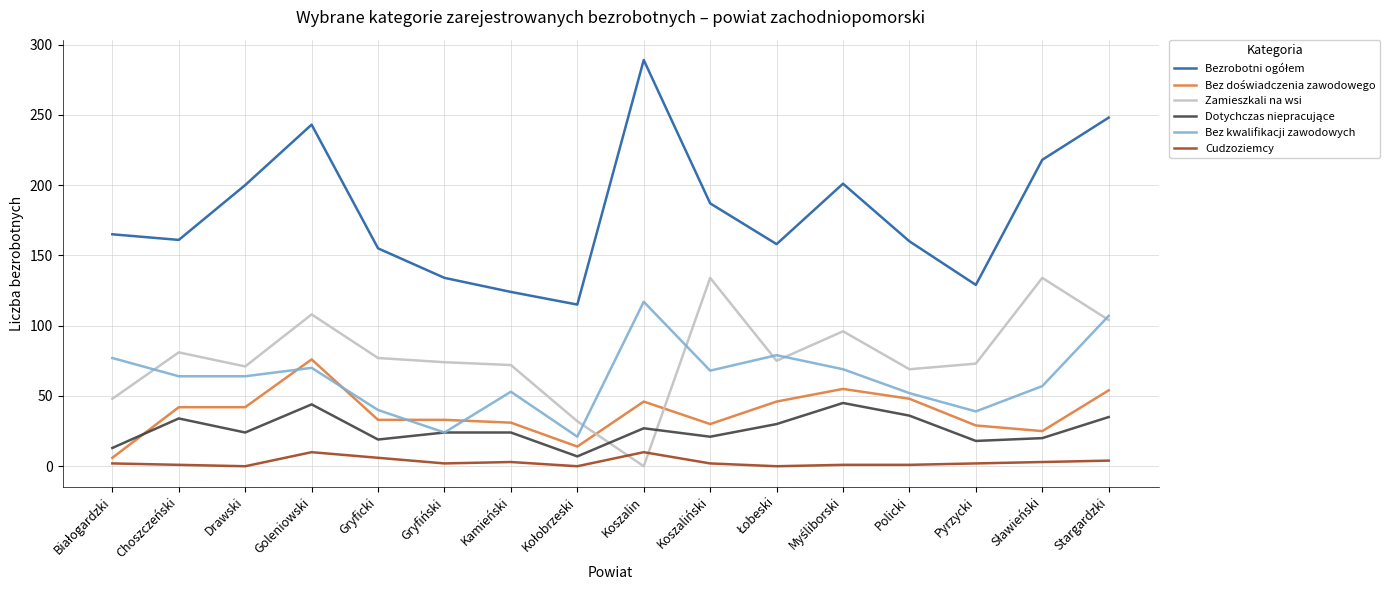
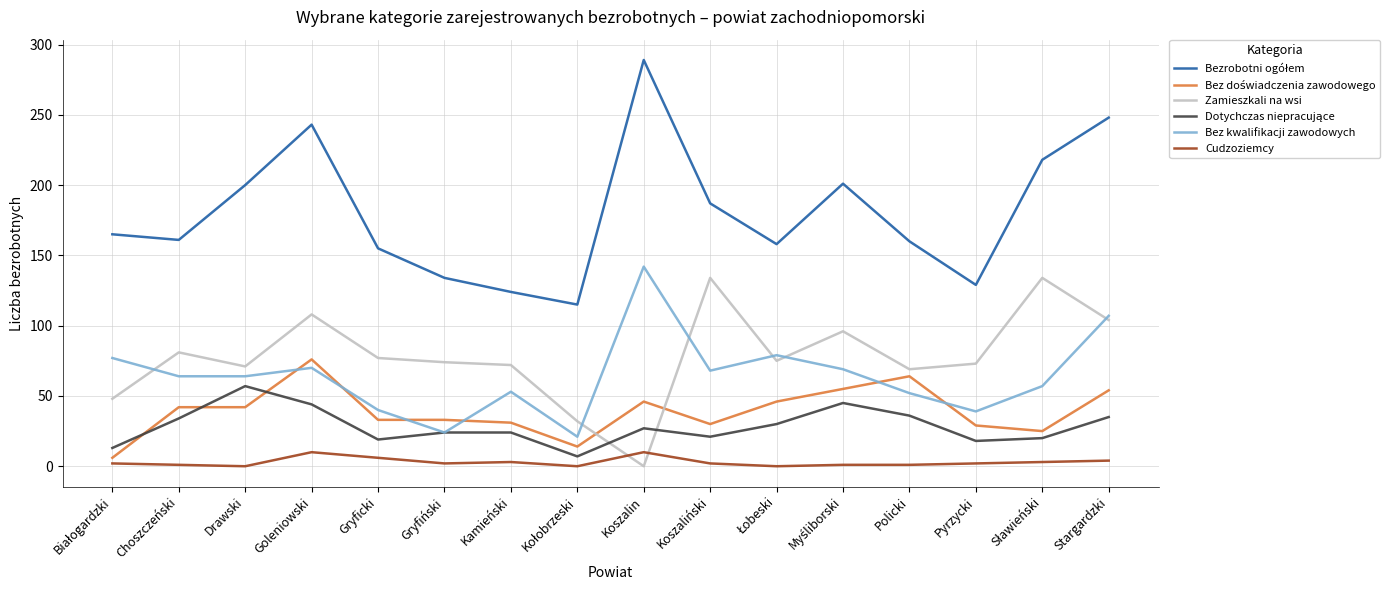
  {
    "Bezrobotni ogółem": {
      "Białogardzki": 165,
      "Choszczeński": 161,
      "Drawski": 200,
      "Goleniowski": 243,
      "Gryficki": 155,
      "Gryfiński": 134,
      "Kamieński": 124,
      "Kołobrzeski": 115,
      "Koszalin": 289,
      "Koszaliński": 187,
      "Łobeski": 158,
      "Myśliborski": 201,
      "Policki": 160,
      "Pyrzycki": 129,
      "Sławieński": 218,
      "Stargardzki": 248
    },
    "Bez doświadczenia zawodowego": {
      "Białogardzki": 6,
      "Choszczeński": 42,
      "Drawski": 42,
      "Goleniowski": 76,
      "Gryficki": 33,
      "Gryfiński": 33,
      "Kamieński": 31,
      "Kołobrzeski": 14,
      "Koszalin": 46,
      "Koszaliński": 30,
      "Łobeski": 46,
      "Myśliborski": 55,
-     "Policki": 48,
+     "Policki": 64,
      "Pyrzycki": 29,
      "Sławieński": 25,
      "Stargardzki": 54
    },
    "Zamieszkali na wsi": {
      "Białogardzki": 48,
      "Choszczeński": 81,
      "Drawski": 71,
      "Goleniowski": 108,
      "Gryficki": 77,
      "Gryfiński": 74,
      "Kamieński": 72,
      "Kołobrzeski": 32,
      "Koszalin": 0,
      "Koszaliński": 134,
      "Łobeski": 75,
      "Myśliborski": 96,
      "Policki": 69,
      "Pyrzycki": 73,
      "Sławieński": 134,
      "Stargardzki": 104
    },
    "Dotychczas niepracujące": {
      "Białogardzki": 13,
      "Choszczeński": 34,
-     "Drawski": 24,
+     "Drawski": 57,
      "Goleniowski": 44,
      "Gryficki": 19,
      "Kamieński": 24,
      "Kołobrzeski": 7,
      "Koszalin": 27,
      "Koszaliński": 21,
      "Łobeski": 30,
      "Myśliborski": 45,
      "Policki": 36,
      "Pyrzycki": 18,
      "Sławieński": 20,
      "Stargardzki": 35
    },
    "Bez kwalifikacji zawodowych": {
      "Białogardzki": 77,
      "Choszczeński": 64,
      "Drawski": 64,
      "Goleniowski": 70,
      "Gryficki": 40,
      "Kamieński": 53,
      "Kołobrzeski": 21,
-     "Koszalin": 117,
+     "Koszalin": 142,
      "Koszaliński": 68,
      "Łobeski": 79,
      "Myśliborski": 69,
      "Policki": 52,
      "Pyrzycki": 39,
      "Sławieński": 57,
      "Stargardzki": 107
    },
    "Cudzoziemcy": {
      "Białogardzki": 2,
      "Choszczeński": 1,
      "Drawski": 0,
      "Goleniowski": 10,
      "Gryficki": 6,
      "Gryfiński": 2,
      "Kamieński": 3,
      "Kołobrzeski": 0,
      "Koszalin": 10,
      "Koszaliński": 2,
      "Łobeski": 0,
      "Myśliborski": 1,
      "Policki": 1,
      "Pyrzycki": 2,
      "Sławieński": 3,
      "Stargardzki": 4
    }
  }
